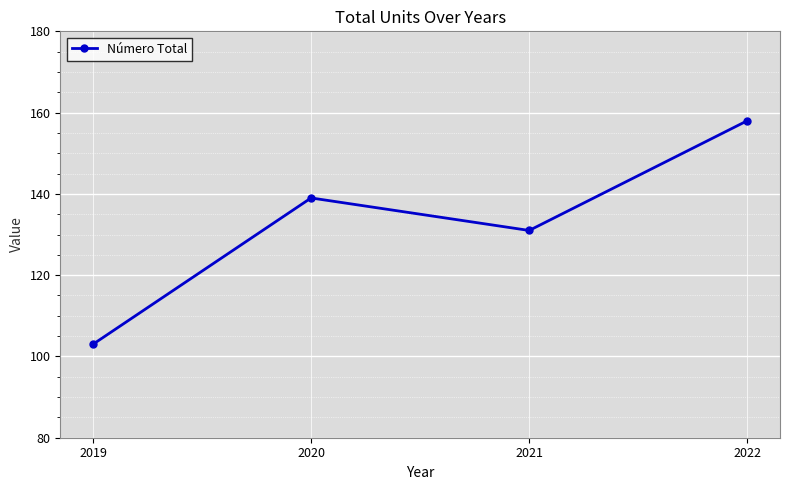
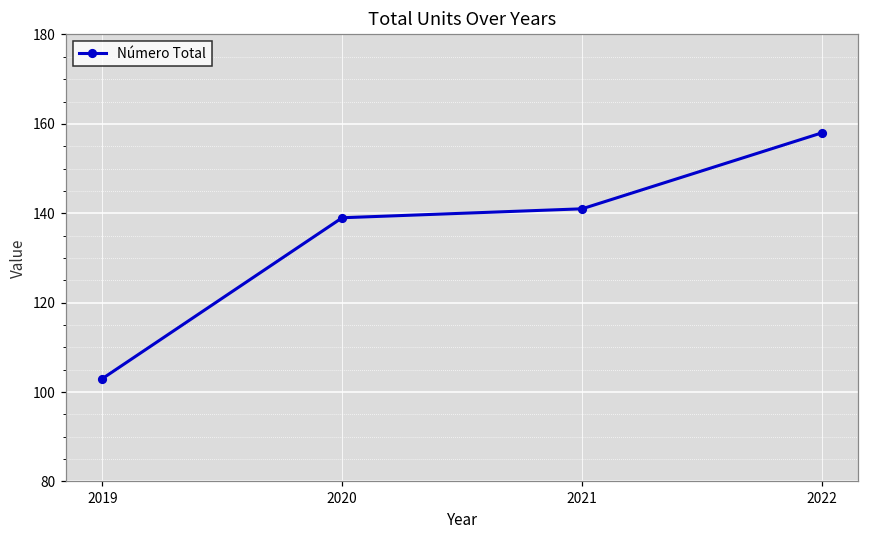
  {
    "2019": 103,
    "2020": 139,
-   "2021": 131,
+   "2021": 141,
    "2022": 158
  }
